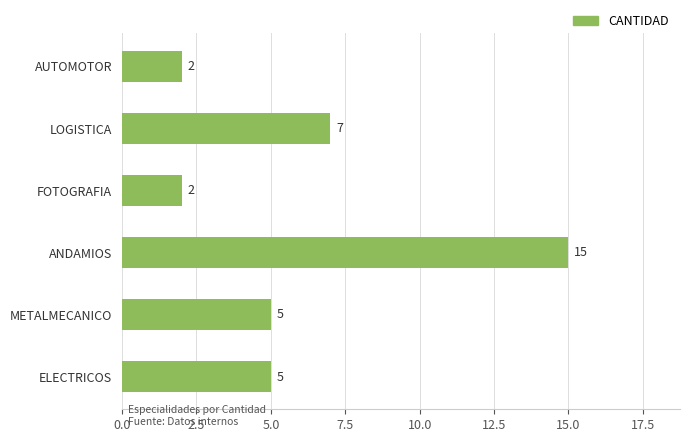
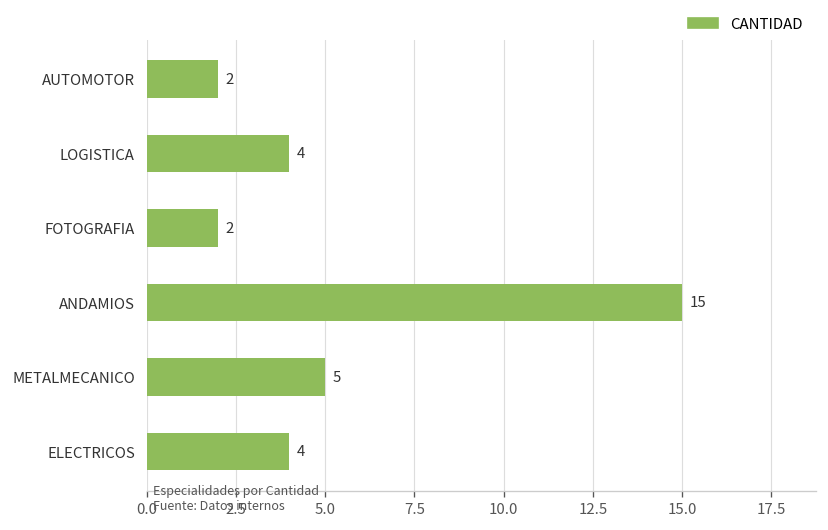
  {
    "AUTOMOTOR": 2,
-   "LOGISTICA": 7,
+   "LOGISTICA": 4,
    "FOTOGRAFIA": 2,
    "ANDAMIOS": 15,
    "METALMECANICO": 5,
-   "ELECTRICOS": 5
+   "ELECTRICOS": 4
  }
